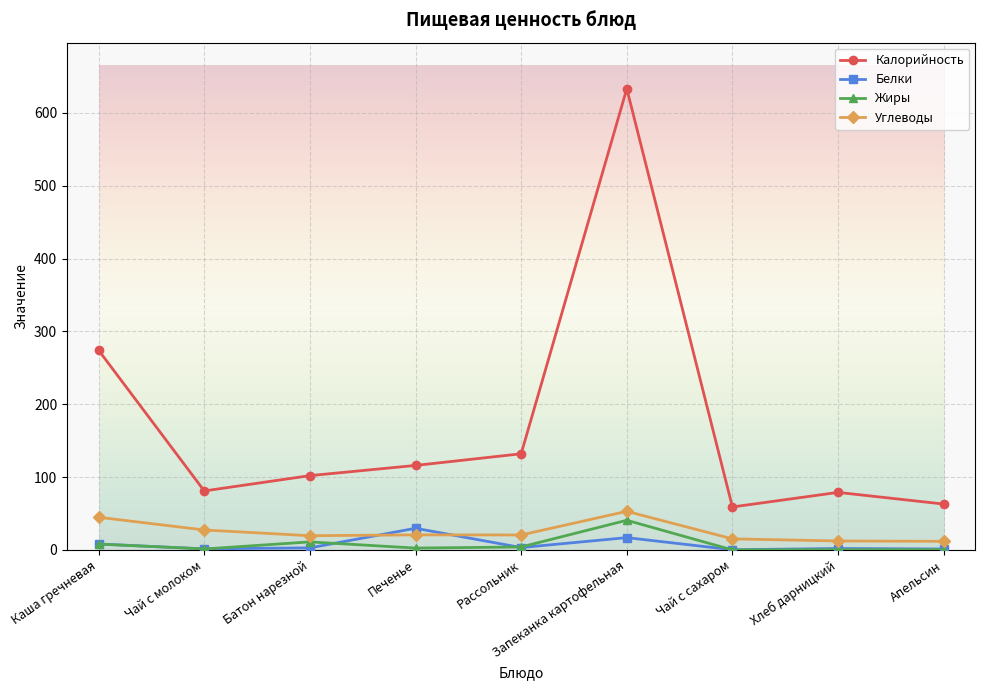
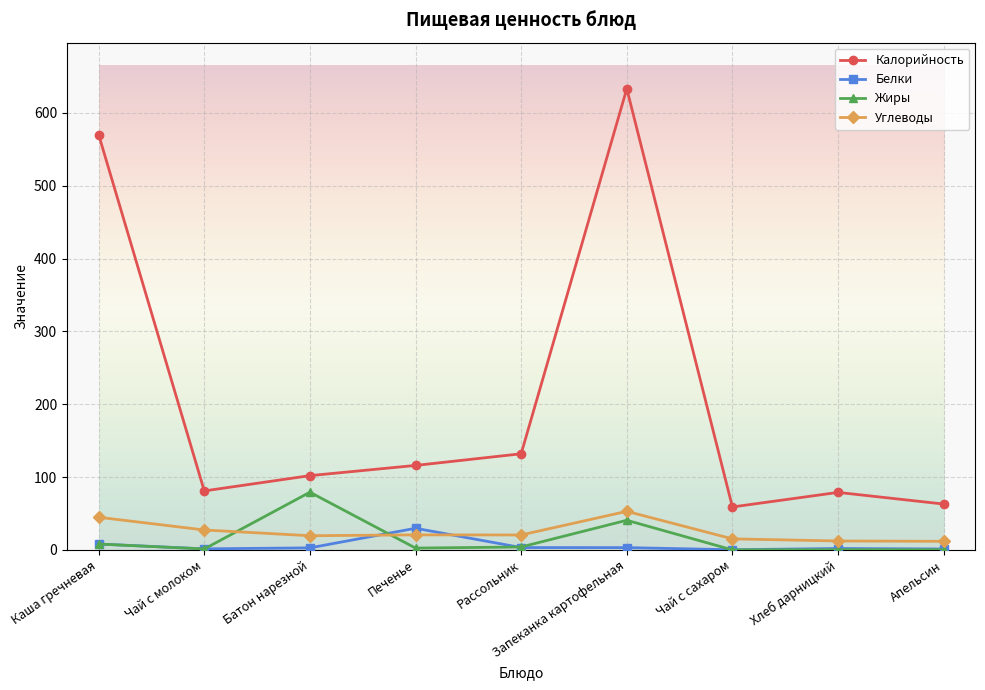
  {
    "Калорийность": {
-     "Каша гречневая": 270,
+     "Каша гречневая": 570,
      "Чай с молоком": 80,
      "Батон нарезной": 100,
      "Печенье": 120,
      "Рассольник": 130,
      "Запеканка картофельная": 630,
      "Чай с сахаром": 60,
      "Хлеб дарницкий": 80,
      "Апельсин": 60
    },
    "Белки": {
      "Батон нарезной": 0,
      "Печенье": 30,
-     "Запеканка картофельная": 20
+     "Запеканка картофельная": 0
    },
    "Жиры": {
-     "Батон нарезной": 10,
+     "Батон нарезной": 80,
      "Печенье": 0,
      "Запеканка картофельная": 40
    },
    "Углеводы": {
      "Каша гречневая": 40,
      "Чай с молоком": 30,
      "Батон нарезной": 20,
      "Печенье": 20,
      "Рассольник": 20,
      "Запеканка картофельная": 50,
      "Чай с сахаром": 20,
      "Хлеб дарницкий": 10,
      "Апельсин": 10
    }
  }
